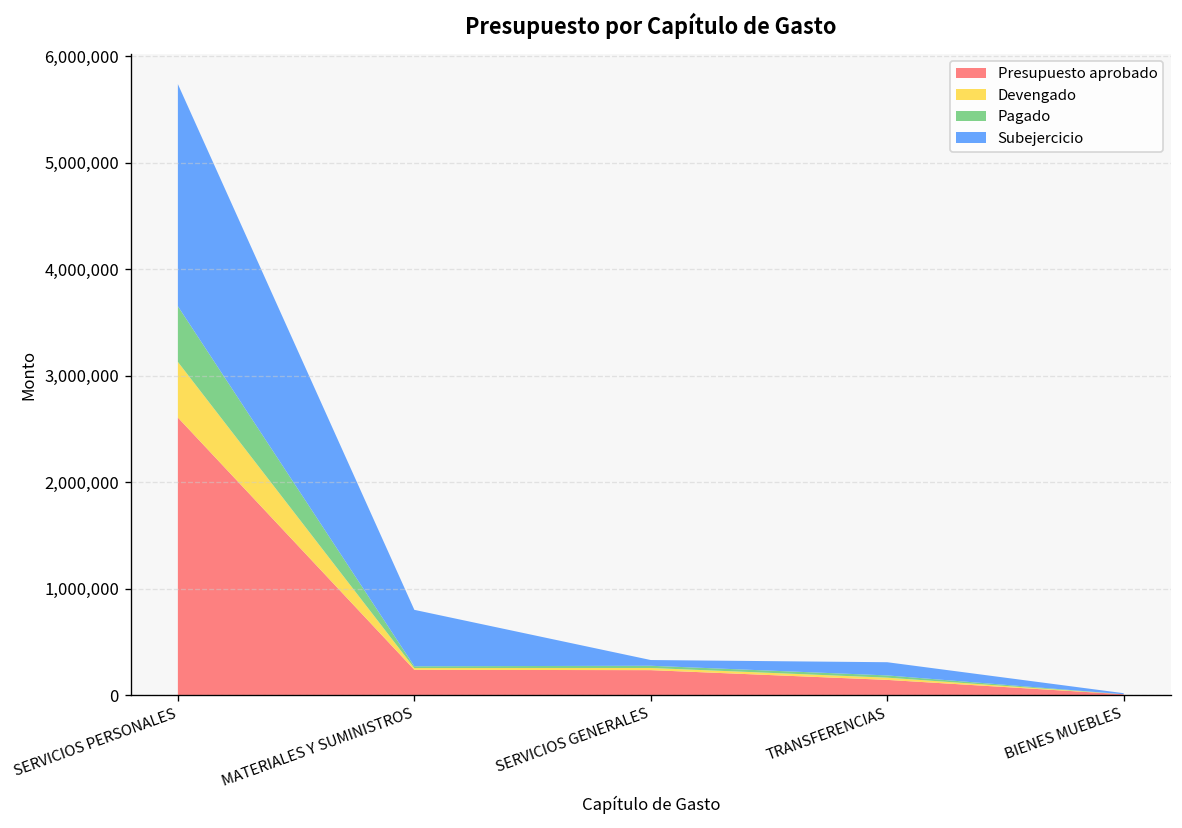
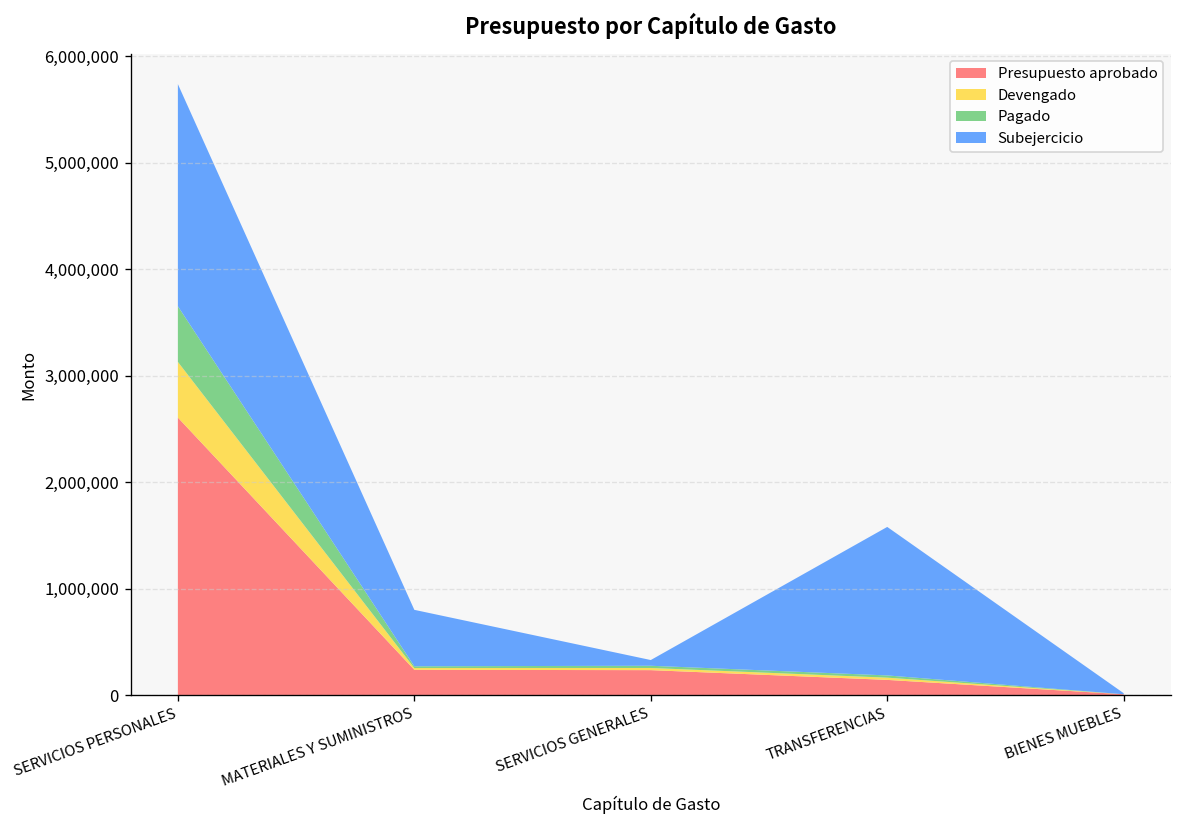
  {
    "Presupuesto aprobado": {
      "SERVICIOS PERSONALES": "2,600,000"
    },
    "Devengado": {
      "SERVICIOS PERSONALES": "500,000"
    },
    "Pagado": {
      "SERVICIOS PERSONALES": "500,000"
    },
    "Subejercicio": {
      "SERVICIOS PERSONALES": "2,100,000",
      "MATERIALES Y SUMINISTROS": "500,000",
      "SERVICIOS GENERALES": "100,000",
-     "TRANSFERENCIAS": "100,000"
+     "TRANSFERENCIAS": "1,400,000"
    }
  }
